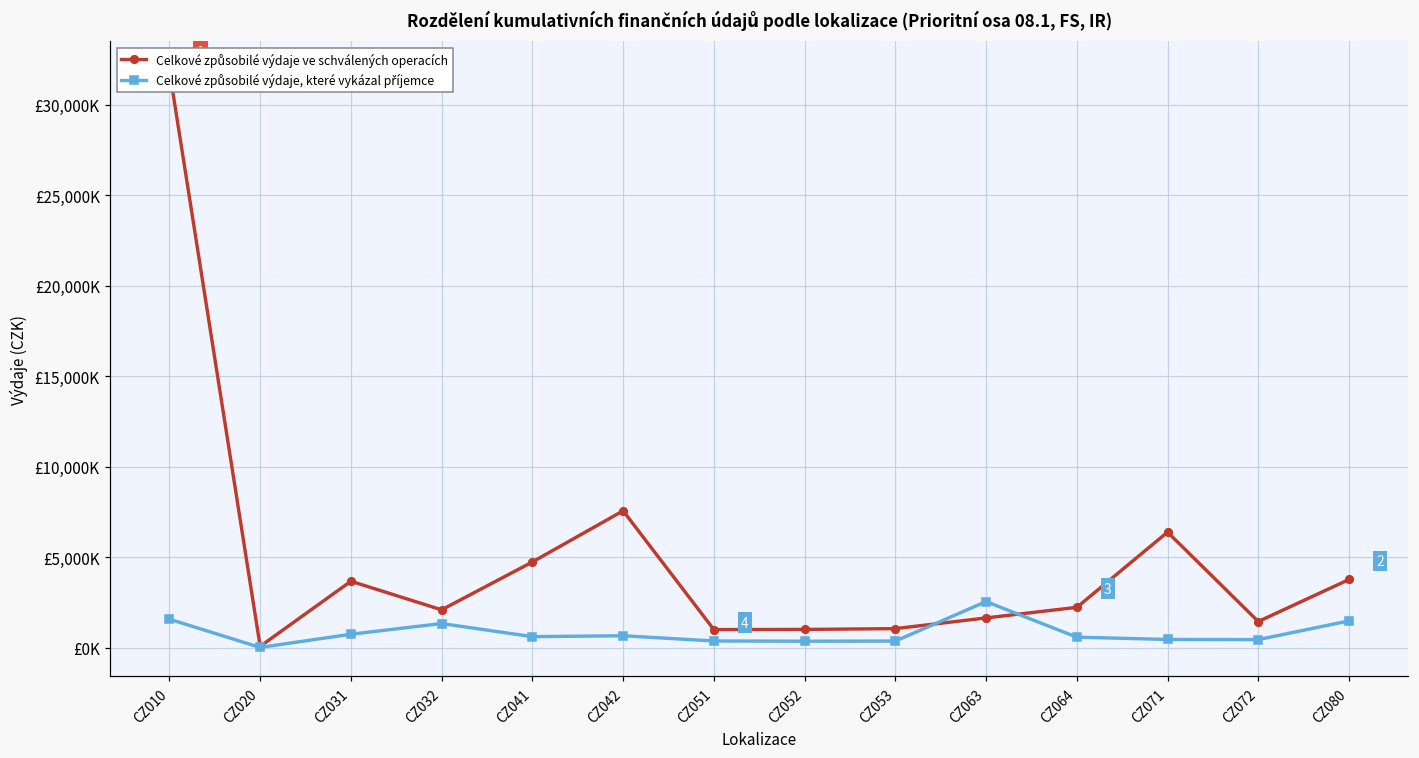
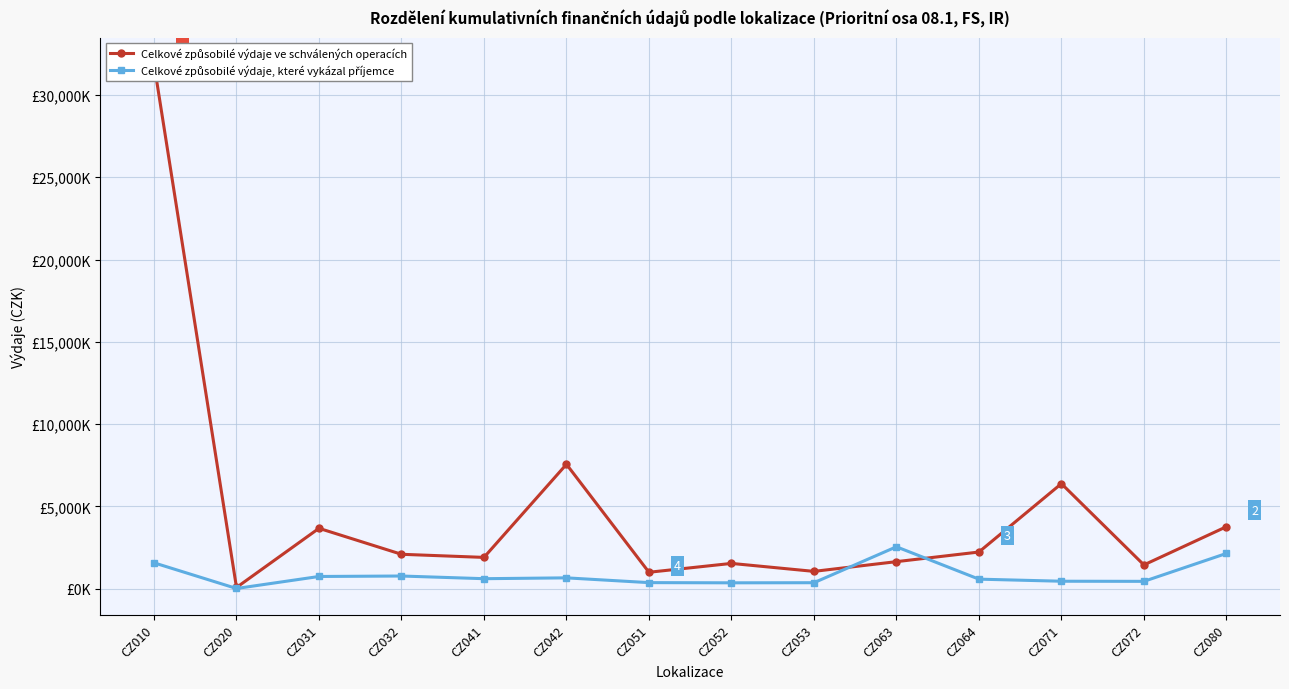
  {
    "Celkové způsobilé výdaje ve schválených operacích": {
      "CZ031": "£3,700,000",
      "CZ032": "£2,100,000",
-     "CZ041": "£4,700,000",
+     "CZ041": "£1,900,000",
      "CZ042": "£7,600,000",
-     "CZ052": "£1,000,000",
+     "CZ052": "£1,500,000",
      "CZ053": "£1,000,000",
      "CZ063": "£1,600,000",
      "CZ064": "£2,200,000",
      "CZ071": "£6,400,000",
      "CZ072": "£1,400,000",
      "CZ080": "£3,800,000"
    },
    "Celkové způsobilé výdaje, které vykázal příjemce": {
      "CZ010": "£1,600,000",
      "CZ031": "£700,000",
-     "CZ032": "£1,300,000",
+     "CZ032": "£800,000",
      "CZ041": "£600,000",
      "CZ042": "£700,000",
      "CZ051": "£400,000",
      "CZ052": "£400,000",
      "CZ053": "£400,000",
      "CZ063": "£2,500,000",
      "CZ064": "£600,000",
      "CZ071": "£400,000",
      "CZ072": "£400,000",
-     "CZ080": "£1,500,000"
+     "CZ080": "£2,100,000"
    }
  }
